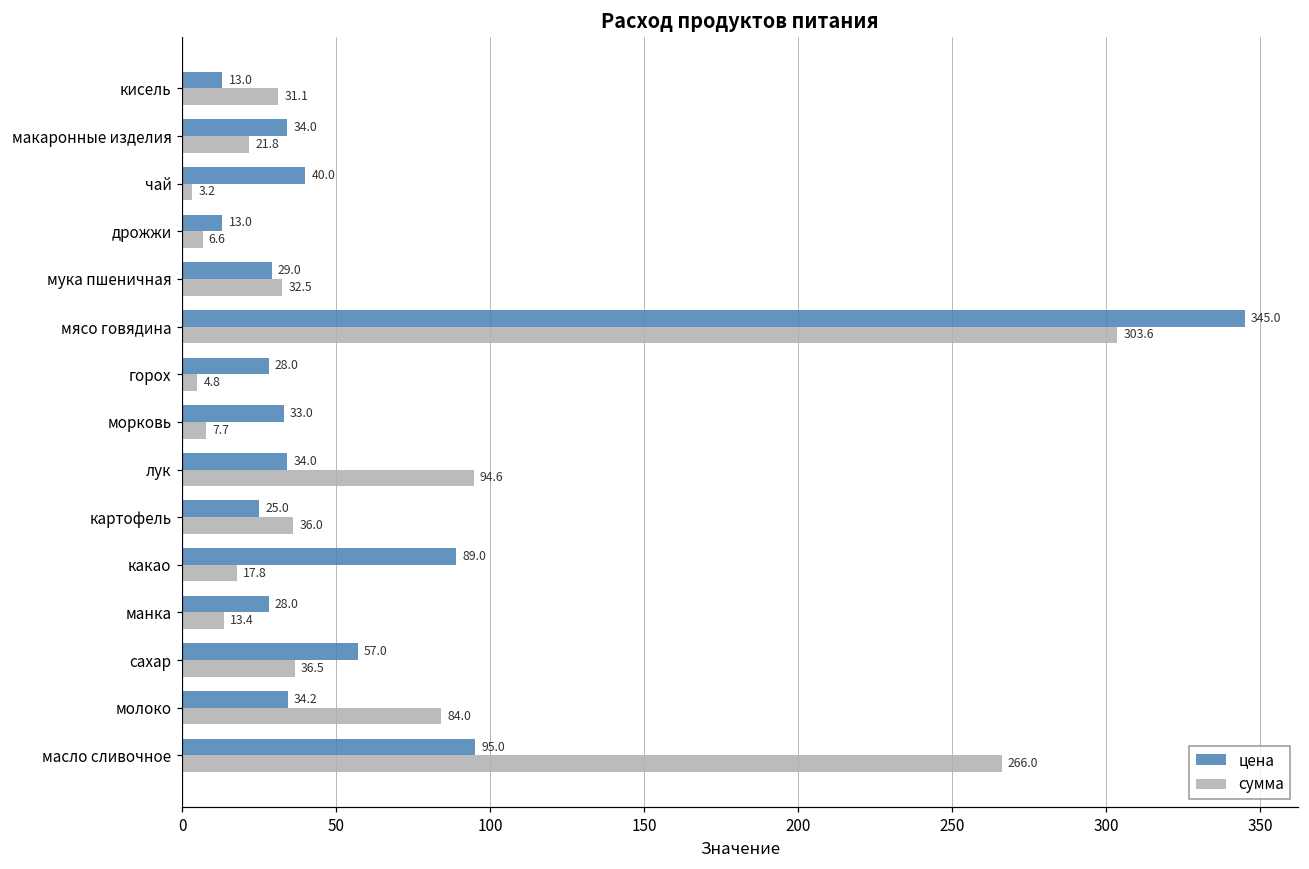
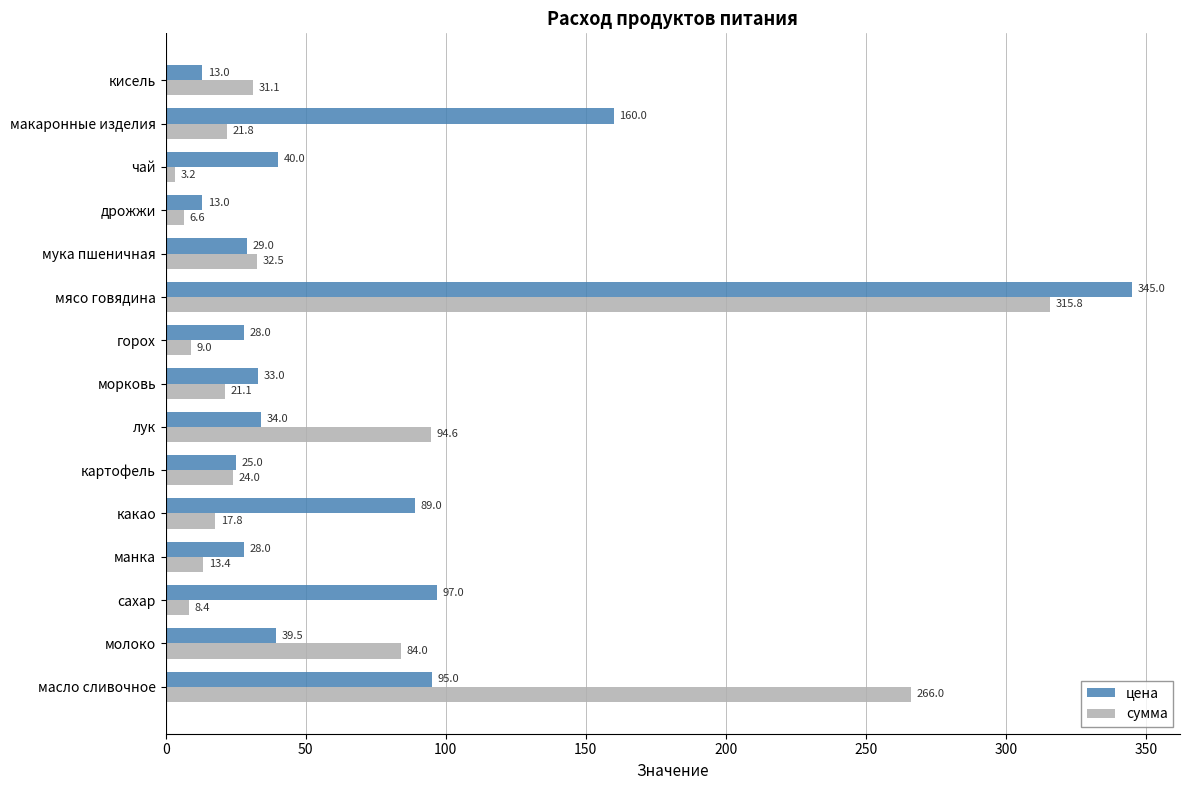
  {
    "цена": {
      "кисель": 13.0,
-     "макаронные изделия": 34.0,
+     "макаронные изделия": 160.0,
      "чай": 40.0,
      "дрожжи": 13.0,
      "мука пшеничная": 29.0,
      "мясо говядина": 345.0,
      "горох": 28.0,
      "морковь": 33.0,
      "лук": 34.0,
      "картофель": 25.0,
      "какао": 89.0,
      "манка": 28.0,
-     "сахар": 57.0,
-     "молоко": 34.2,
+     "сахар": 97.0,
+     "молоко": 39.5,
      "масло сливочное": 95.0
    },
    "сумма": {
      "кисель": 31.1,
      "макаронные изделия": 21.8,
      "чай": 3.2,
      "дрожжи": 6.6,
      "мука пшеничная": 32.5,
-     "мясо говядина": 303.6,
-     "горох": 4.8,
-     "морковь": 7.7,
+     "мясо говядина": 315.8,
+     "горох": 9.0,
+     "морковь": 21.1,
      "лук": 94.6,
-     "картофель": 36.0,
+     "картофель": 24.0,
      "какао": 17.8,
      "манка": 13.4,
-     "сахар": 36.5,
+     "сахар": 8.4,
      "молоко": 84.0,
      "масло сливочное": 266.0
    }
  }
